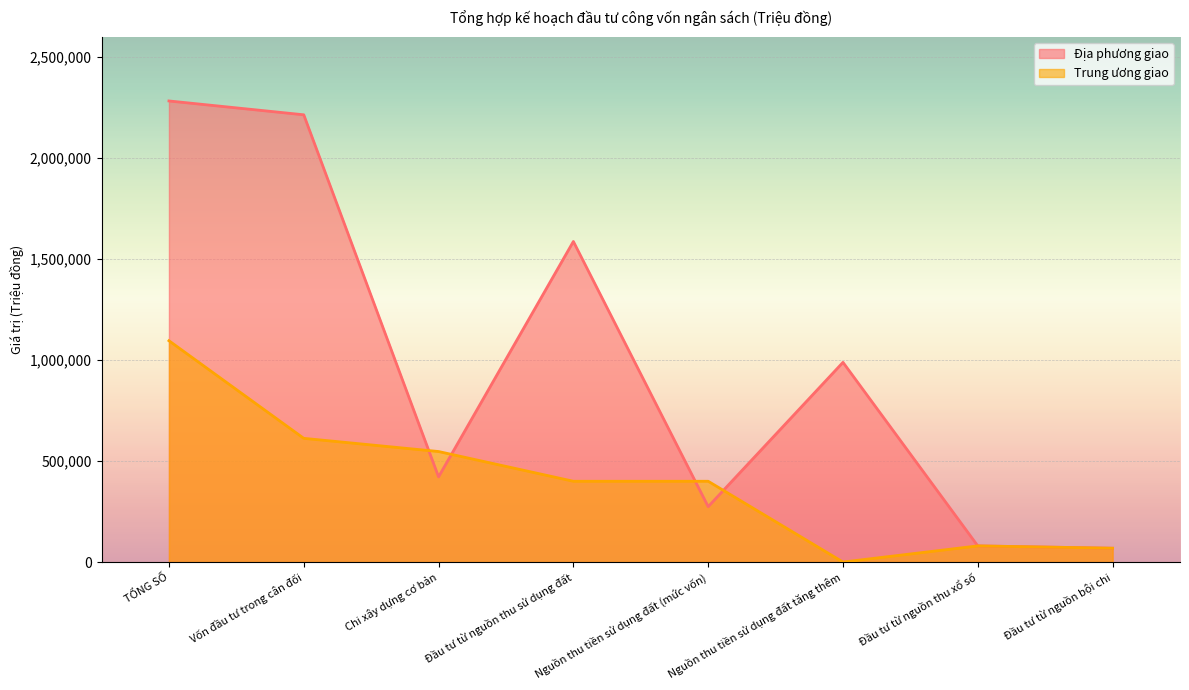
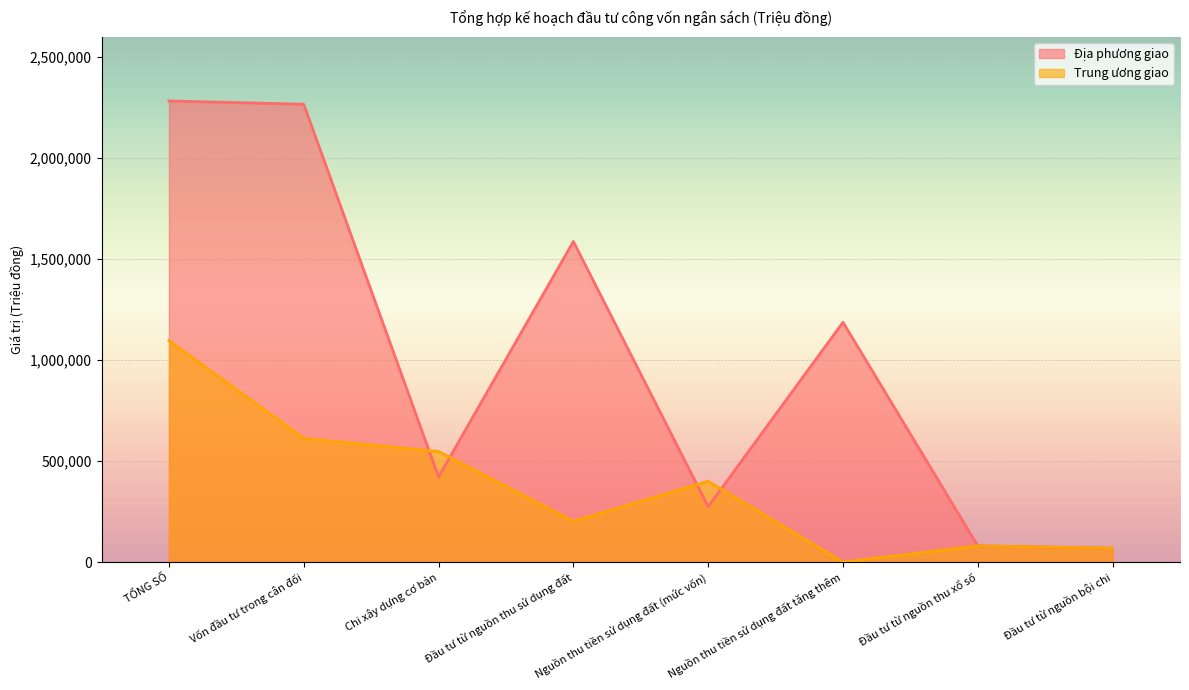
  {
    "Địa phương giao": {
      "TỔNG SỐ": "2,280,000",
-     "Vốn đầu tư trong cân đối": "2,210,000",
+     "Vốn đầu tư trong cân đối": "2,270,000",
      "Chi xây dựng cơ bản": "420,000",
      "Đầu tư từ nguồn thu sử dụng đất": "1,590,000",
      "Nguồn thu tiền sử dụng đất (mức vốn)": "270,000",
-     "Nguồn thu tiền sử dụng đất tăng thêm": "990,000"
+     "Nguồn thu tiền sử dụng đất tăng thêm": "1,190,000"
    },
    "Trung ương giao": {
      "TỔNG SỐ": "1,100,000",
      "Vốn đầu tư trong cân đối": "610,000",
      "Chi xây dựng cơ bản": "550,000",
-     "Đầu tư từ nguồn thu sử dụng đất": "400,000",
+     "Đầu tư từ nguồn thu sử dụng đất": "200,000",
      "Nguồn thu tiền sử dụng đất (mức vốn)": "400,000",
      "Nguồn thu tiền sử dụng đất tăng thêm": "0"
    }
  }
